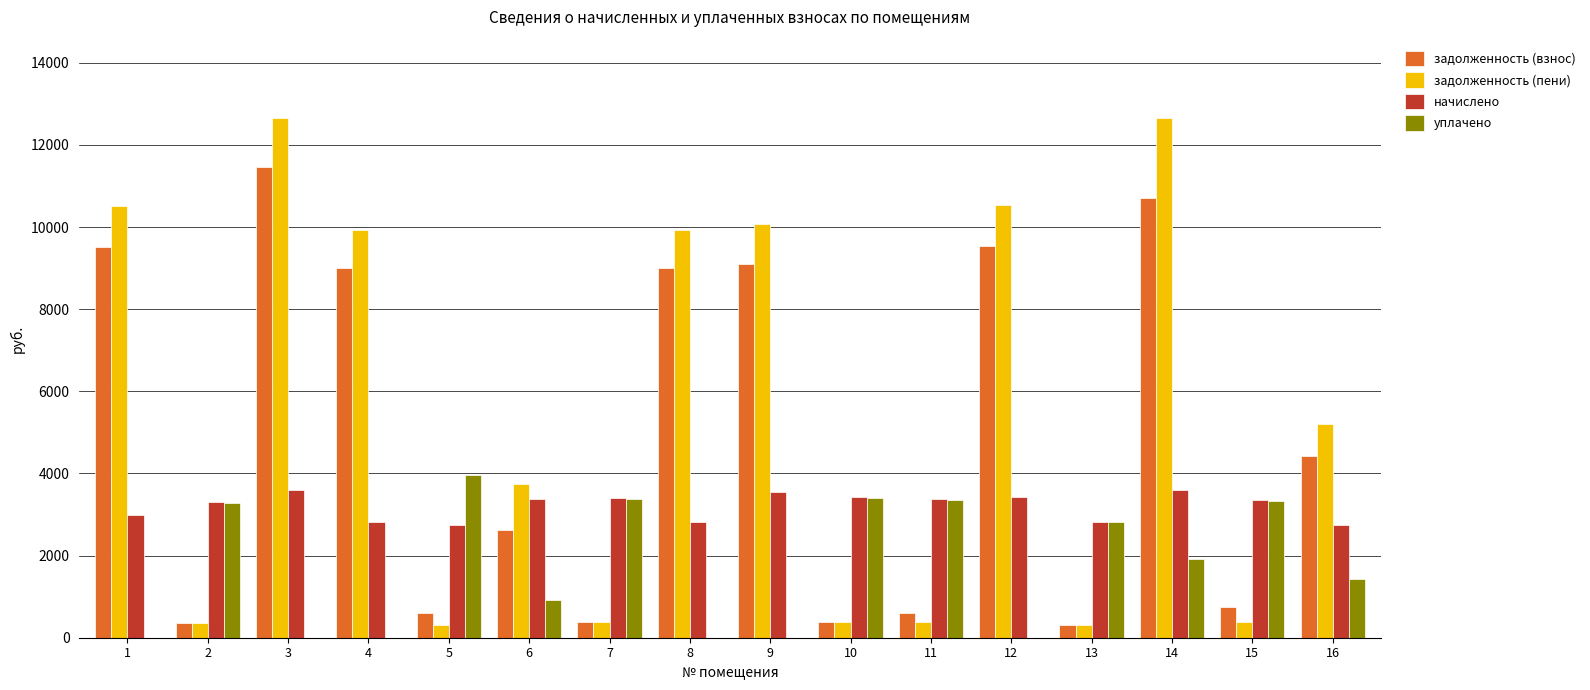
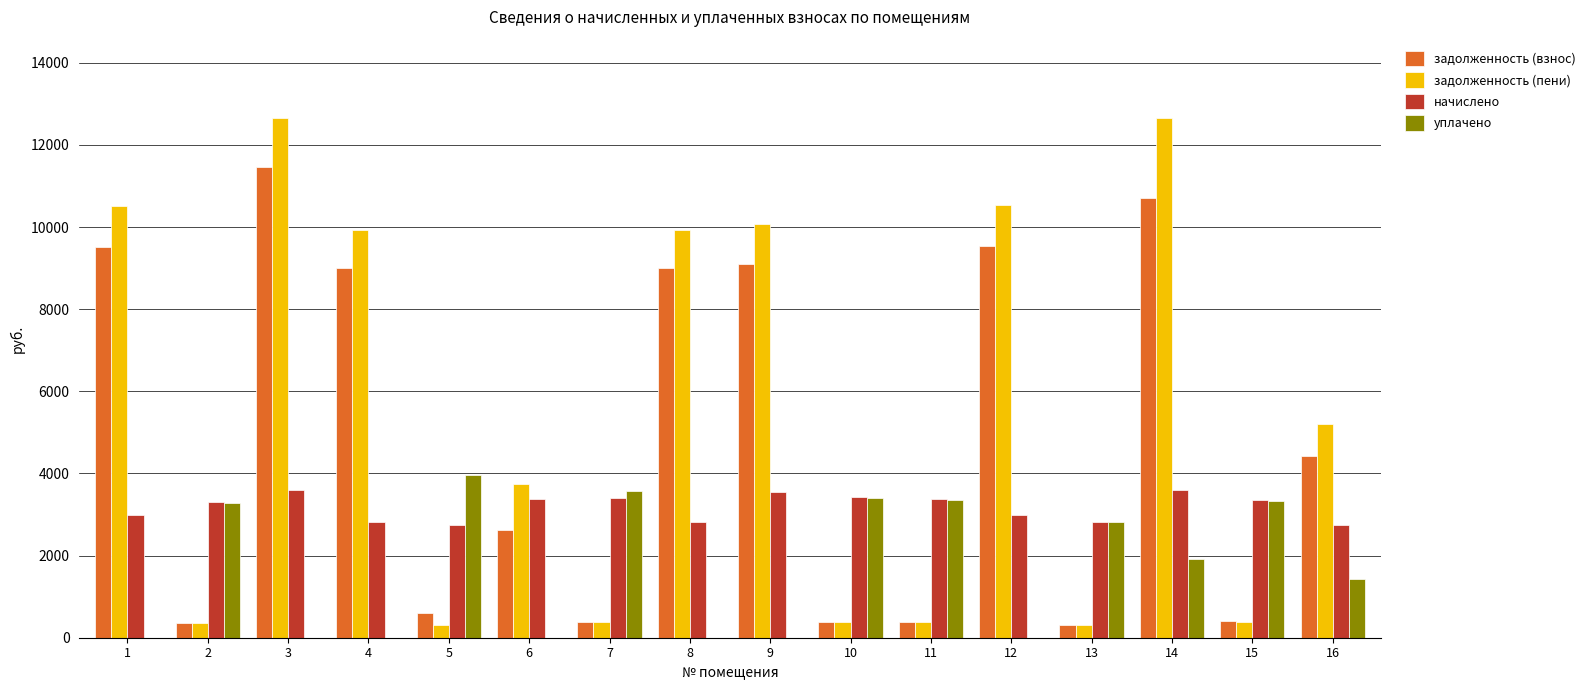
  {
    "задолженность (взнос)": {
      "1": 9500,
      "2": 400,
      "3": 11500,
      "4": 9000,
      "5": 600,
      "6": 2600,
      "7": 400,
      "8": 9000,
      "9": 9100,
      "10": 400,
-     "11": 600,
+     "11": 400,
      "12": 9500,
      "13": 300,
      "14": 10700,
-     "15": 700,
+     "15": 400,
      "16": 4400
    },
    "задолженность (пени)": {
      "1": 10500,
      "2": 400,
      "3": 12700,
      "4": 9900,
      "5": 300,
      "6": 3700,
      "7": 400,
      "8": 9900,
      "9": 10100,
      "10": 400,
      "11": 400,
      "12": 10500,
      "13": 300,
      "14": 12700,
      "15": 400,
      "16": 5200
    },
    "начислено": {
      "1": 3000,
      "2": 3300,
      "3": 3600,
      "4": 2800,
      "5": 2700,
      "6": 3400,
      "7": 3400,
      "8": 2800,
      "9": 3500,
      "10": 3400,
      "11": 3400,
-     "12": 3400,
+     "12": 3000,
      "13": 2800,
      "14": 3600,
      "15": 3300,
      "16": 2700
    },
    "уплачено": {
      "1": 0,
      "2": 3300,
      "3": 0,
      "4": 0,
      "5": 4000,
-     "6": 900,
-     "7": 3400,
+     "6": 0,
+     "7": 3600,
      "8": 0,
      "9": 0,
      "10": 3400,
      "11": 3400,
      "12": 0,
      "13": 2800,
      "14": 1900,
      "15": 3300,
      "16": 1400
    }
  }
